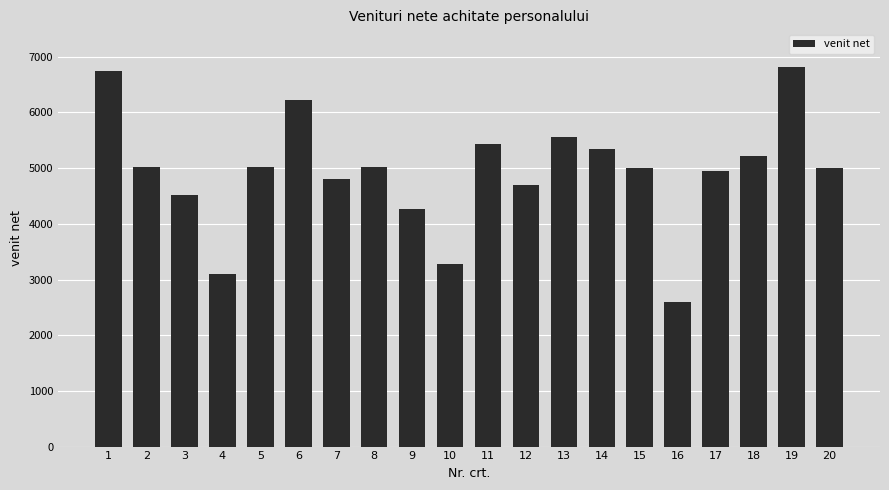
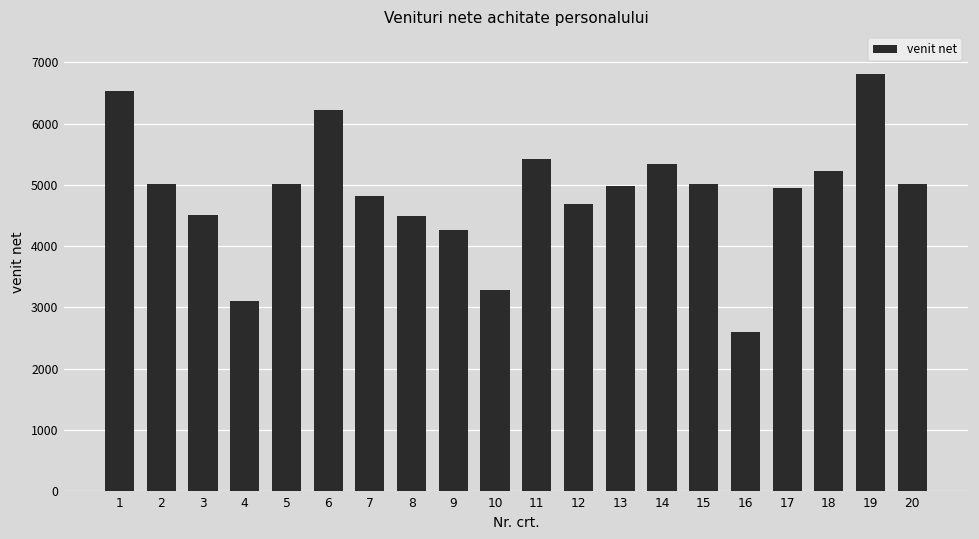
  {
-   "1": 6700,
+   "1": 6500,
    "2": 5000,
    "3": 4500,
    "4": 3100,
    "5": 5000,
    "6": 6200,
    "7": 4800,
-   "8": 5000,
+   "8": 4500,
    "9": 4300,
    "10": 3300,
    "11": 5400,
    "12": 4700,
-   "13": 5600,
+   "13": 5000,
    "14": 5300,
    "15": 5000,
    "16": 2600,
    "17": 5000,
    "18": 5200,
    "19": 6800,
    "20": 5000
  }
